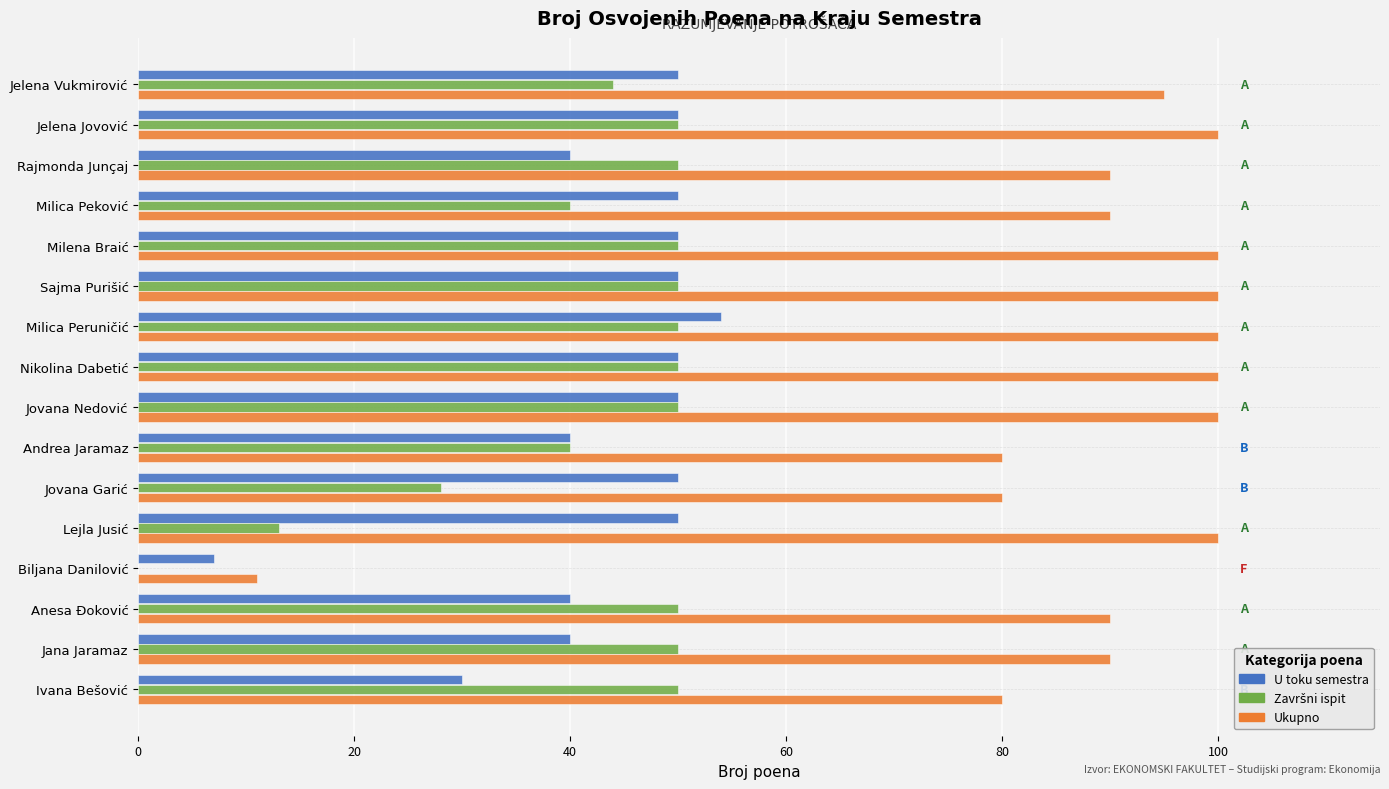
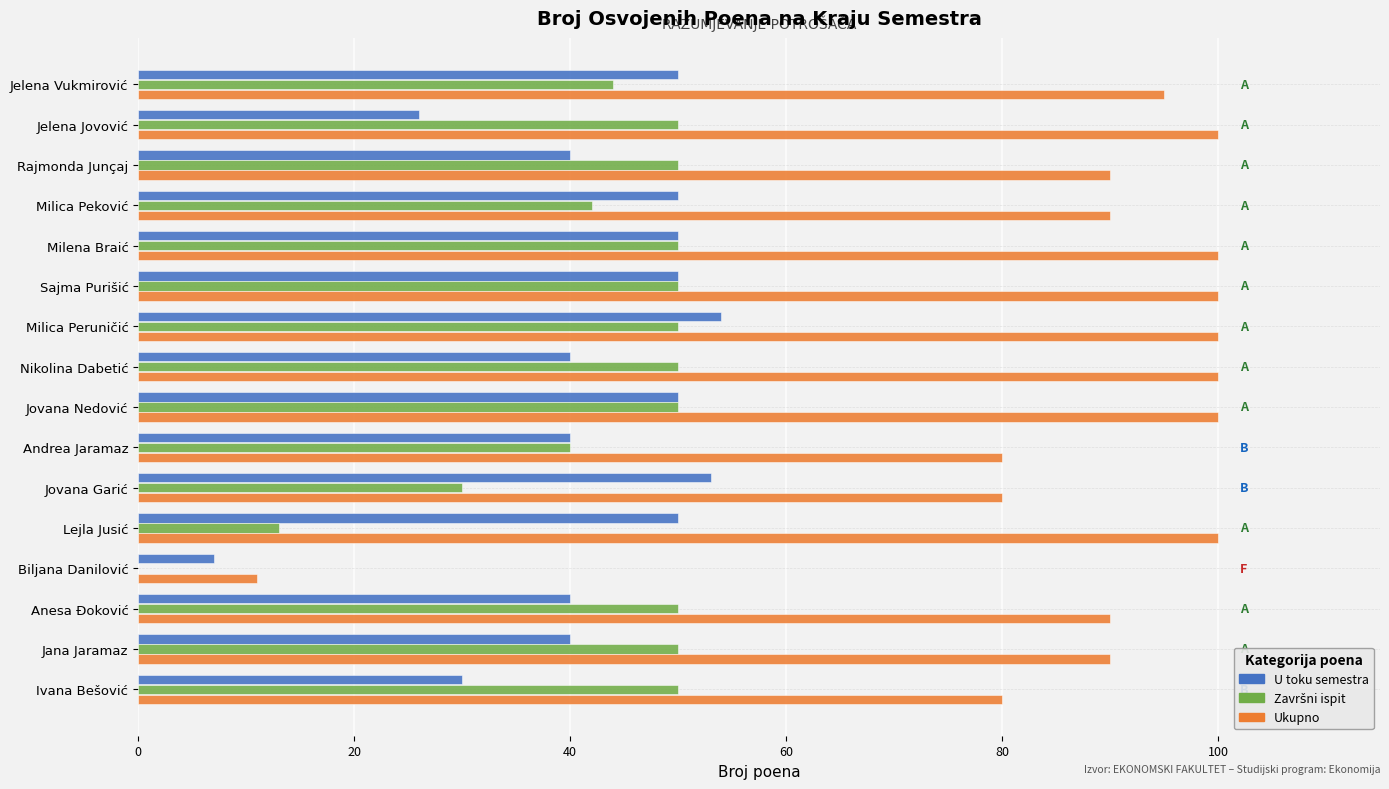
  {
    "U toku semestra": {
      "Jelena Vukmirović": 50,
-     "Jelena Jovović": 50,
+     "Jelena Jovović": 26,
      "Rajmonda Junçaj": 40,
      "Milica Peković": 50,
      "Milena Braić": 50,
      "Sajma Purišić": 50,
      "Milica Peruničić": 54,
-     "Nikolina Dabetić": 50,
+     "Nikolina Dabetić": 40,
      "Jovana Nedović": 50,
      "Andrea Jaramaz": 40,
-     "Jovana Garić": 50,
+     "Jovana Garić": 53,
      "Lejla Jusić": 50,
      "Biljana Danilović": 7,
      "Anesa Đoković": 40,
      "Jana Jaramaz": 40,
      "Ivana Bešović": 30
    },
    "Završni ispit": {
      "Jelena Vukmirović": 44,
      "Jelena Jovović": 50,
      "Rajmonda Junçaj": 50,
-     "Milica Peković": 40,
+     "Milica Peković": 42,
      "Milena Braić": 50,
      "Sajma Purišić": 50,
      "Milica Peruničić": 50,
      "Nikolina Dabetić": 50,
      "Jovana Nedović": 50,
      "Andrea Jaramaz": 40,
-     "Jovana Garić": 28,
+     "Jovana Garić": 30,
      "Lejla Jusić": 13,
      "Biljana Danilović": 0,
      "Anesa Đoković": 50,
      "Jana Jaramaz": 50,
      "Ivana Bešović": 50
    },
    "Ukupno": {
      "Jelena Vukmirović": 95,
      "Jelena Jovović": 100,
      "Rajmonda Junçaj": 90,
      "Milica Peković": 90,
      "Milena Braić": 100,
      "Sajma Purišić": 100,
      "Milica Peruničić": 100,
      "Nikolina Dabetić": 100,
      "Jovana Nedović": 100,
      "Andrea Jaramaz": 80,
      "Jovana Garić": 80,
      "Lejla Jusić": 100,
      "Biljana Danilović": 11,
      "Anesa Đoković": 90,
      "Jana Jaramaz": 90,
      "Ivana Bešović": 80
    }
  }
